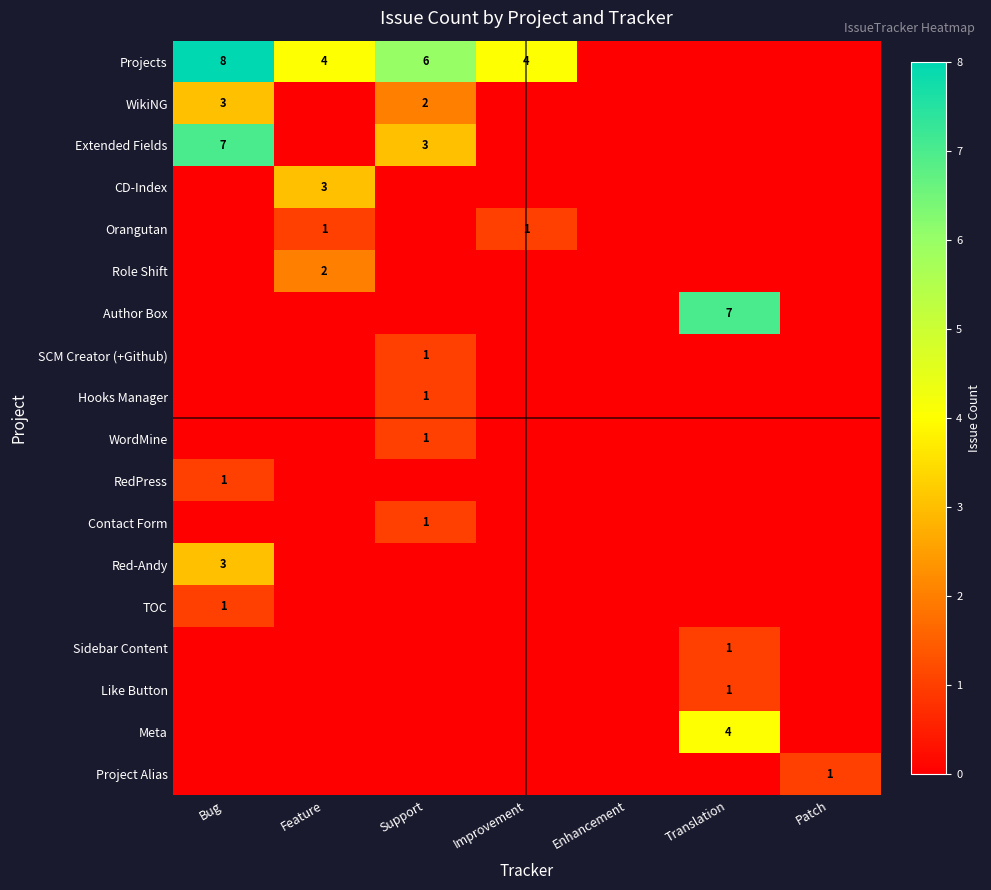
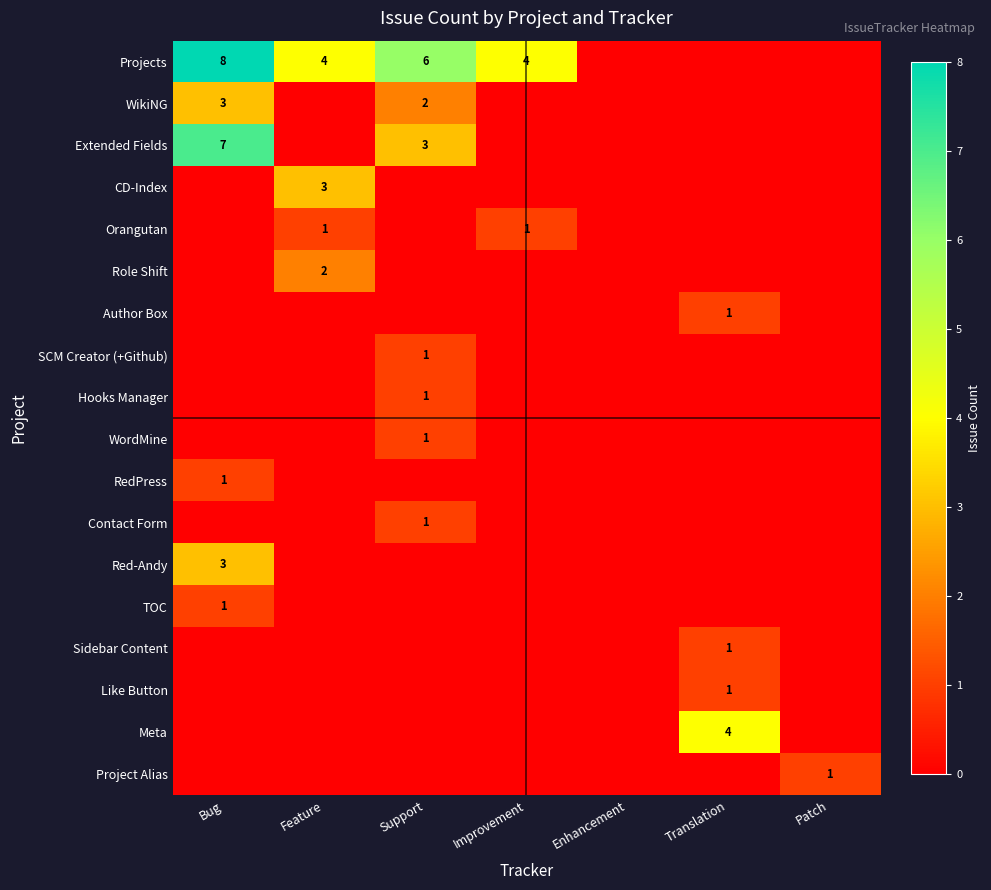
  {
    "Projects": {
      "Bug": 8,
      "Feature": 4,
      "Support": 6,
      "Improvement": 4
    },
    "WikiNG": {
      "Bug": 3,
      "Support": 2
    },
    "Extended Fields": {
      "Bug": 7,
      "Support": 3
    },
    "CD-Index": {
      "Feature": 3
    },
    "Orangutan": {
      "Feature": 1,
      "Improvement": 1
    },
    "Role Shift": {
      "Feature": 2
    },
    "Author Box": {
-     "Translation": 7
+     "Translation": 1
    },
    "SCM Creator (+Github)": {
      "Support": 1
    },
    "Hooks Manager": {
      "Support": 1
    },
    "WordMine": {
      "Support": 1
    },
    "RedPress": {
      "Bug": 1
    },
    "Contact Form": {
      "Support": 1
    },
    "Red-Andy": {
      "Bug": 3
    },
    "TOC": {
      "Bug": 1
    },
    "Sidebar Content": {
      "Translation": 1
    },
    "Like Button": {
      "Translation": 1
    },
    "Meta": {
      "Translation": 4
    },
    "Project Alias": {
      "Patch": 1
    }
  }
